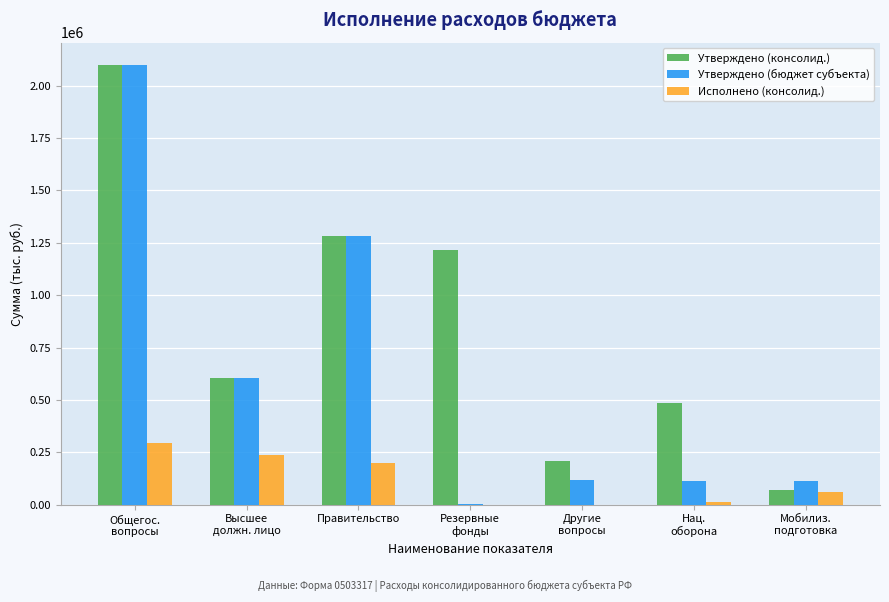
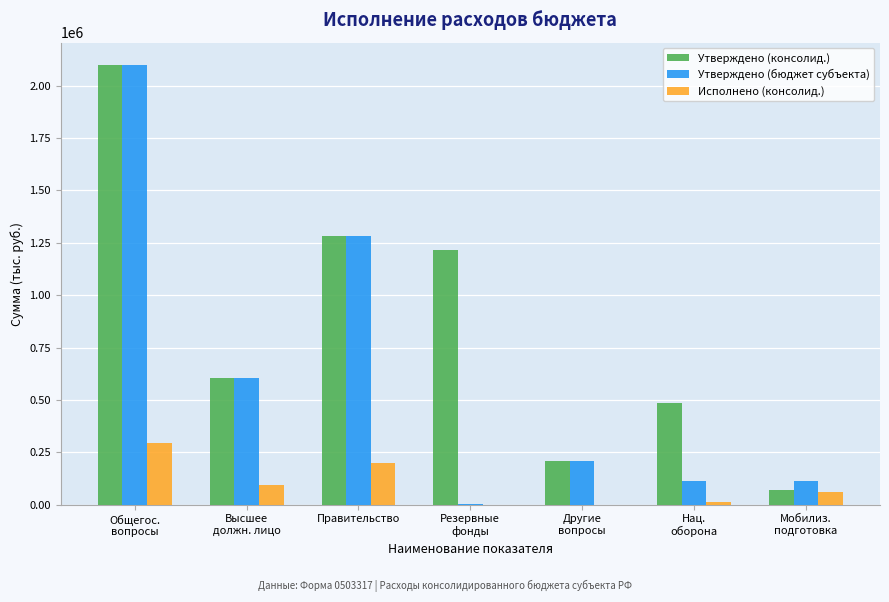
  {
    "Утверждено (консолид.)": {
      "Общегос. вопросы": 2100000,
      "Высшее должн. лицо": 610000,
      "Правительство": 1280000,
      "Резервные фонды": 1210000,
      "Другие вопросы": 210000,
      "Нац. оборона": 490000,
      "Мобилиз. подготовка": 70000
    },
    "Утверждено (бюджет субъекта)": {
      "Общегос. вопросы": 2100000,
      "Высшее должн. лицо": 610000,
      "Правительство": 1280000,
-     "Другие вопросы": 120000,
+     "Другие вопросы": 210000,
      "Нац. оборона": 110000,
      "Мобилиз. подготовка": 110000
    },
    "Исполнено (консолид.)": {
      "Общегос. вопросы": 300000,
-     "Высшее должн. лицо": 240000,
+     "Высшее должн. лицо": 100000,
      "Правительство": 200000,
      "Резервные фонды": 0,
      "Другие вопросы": 0,
      "Мобилиз. подготовка": 60000
    }
  }
